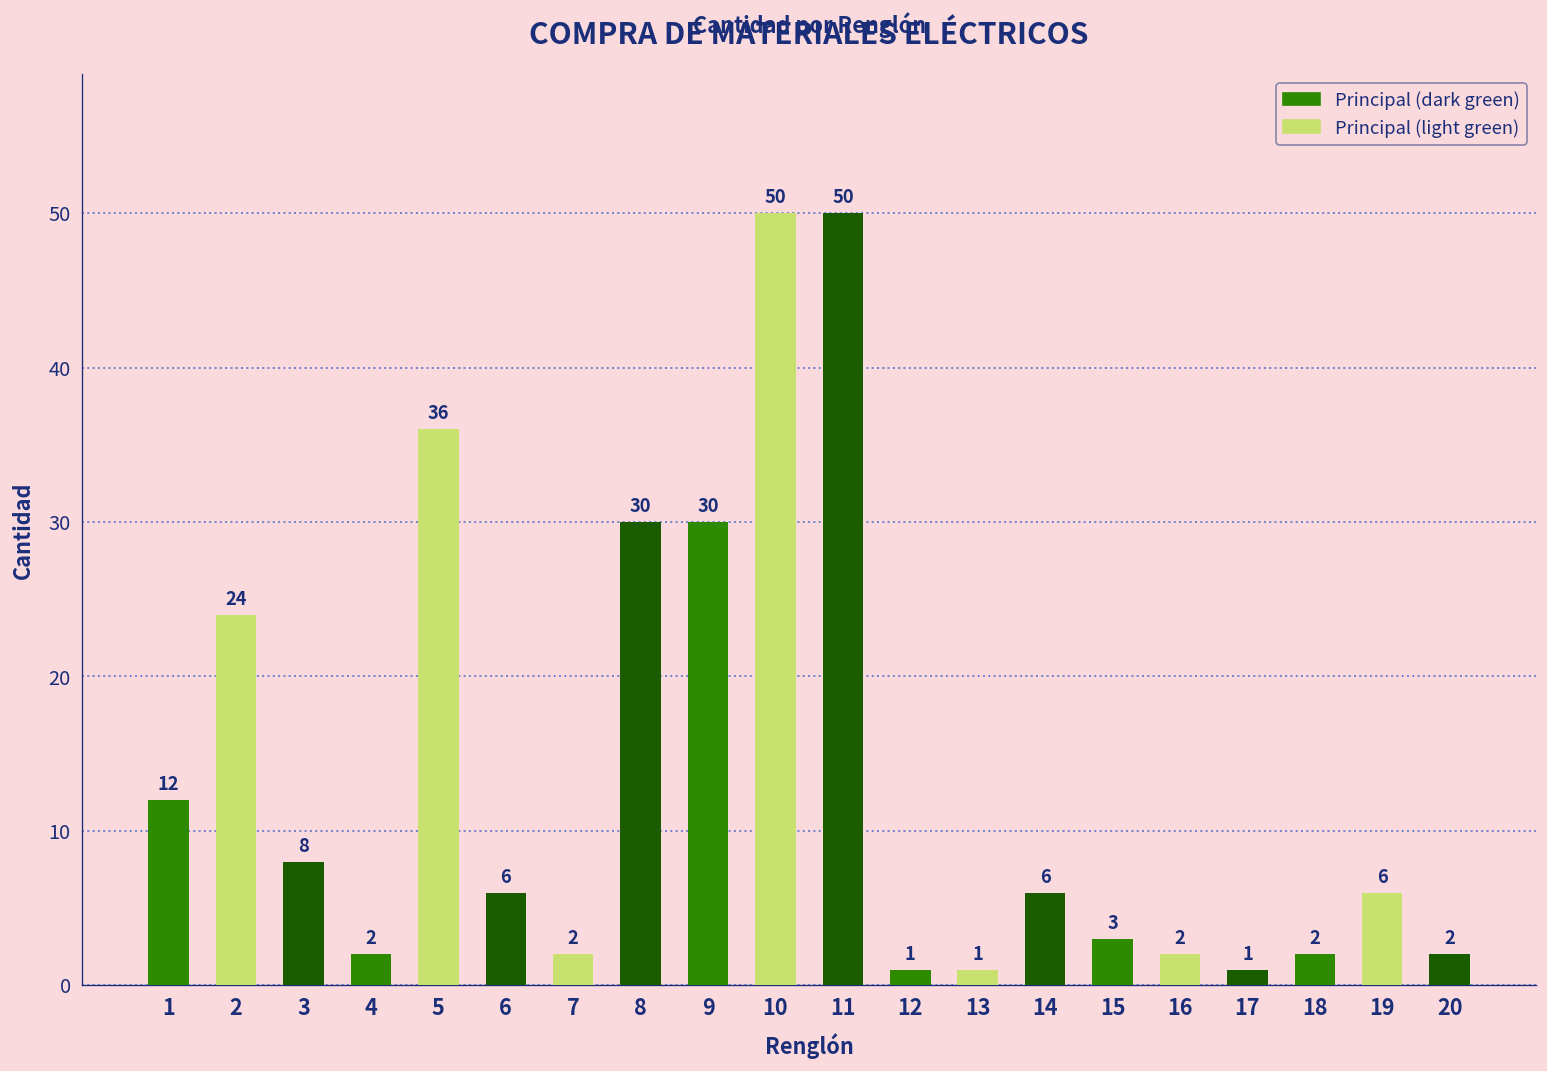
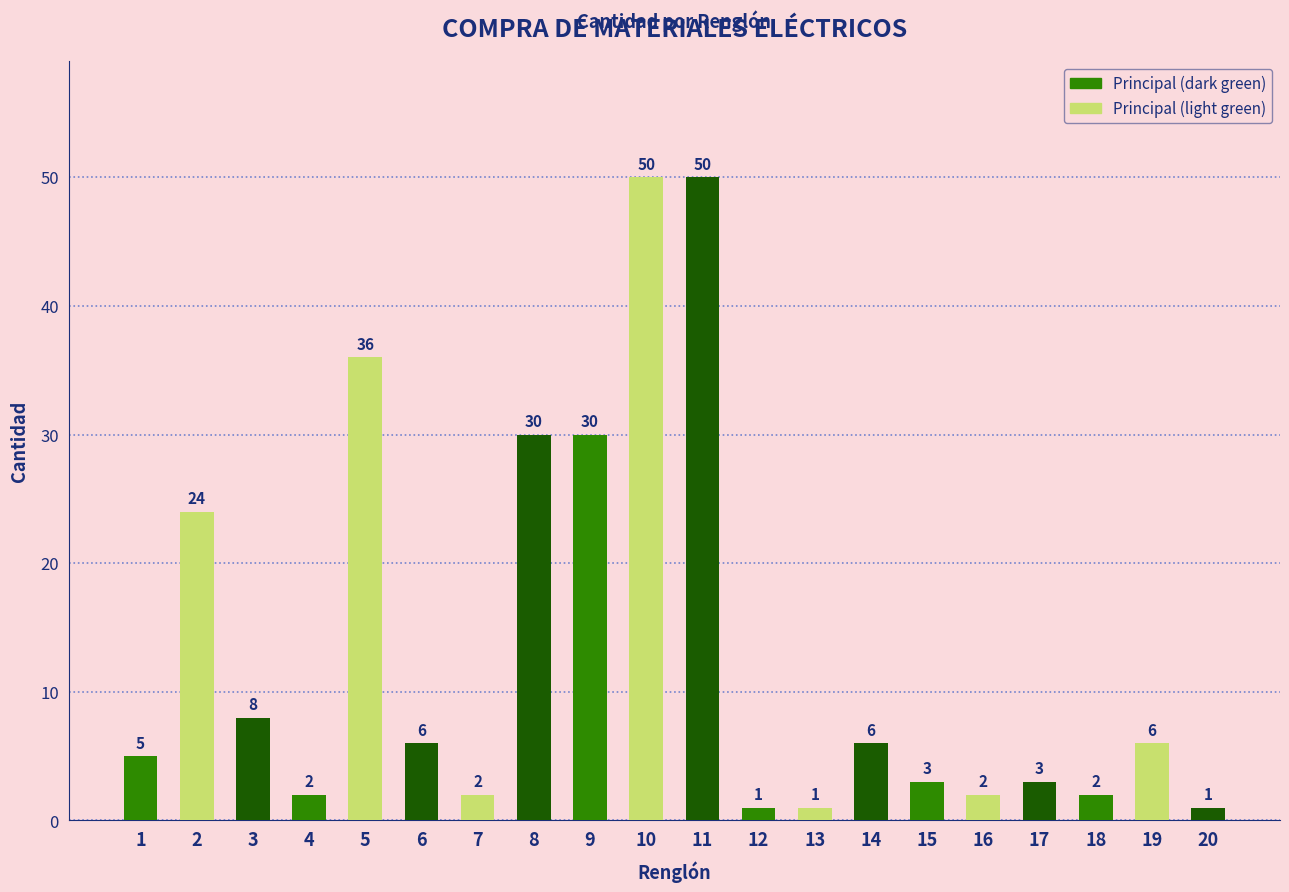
  {
-   "1": 12,
+   "1": 5,
    "2": 24,
    "3": 8,
    "4": 2,
    "5": 36,
    "6": 6,
    "7": 2,
    "8": 30,
    "9": 30,
    "10": 50,
    "11": 50,
    "12": 1,
    "13": 1,
    "14": 6,
    "15": 3,
    "16": 2,
-   "17": 1,
+   "17": 3,
    "18": 2,
    "19": 6,
-   "20": 2
+   "20": 1
  }
